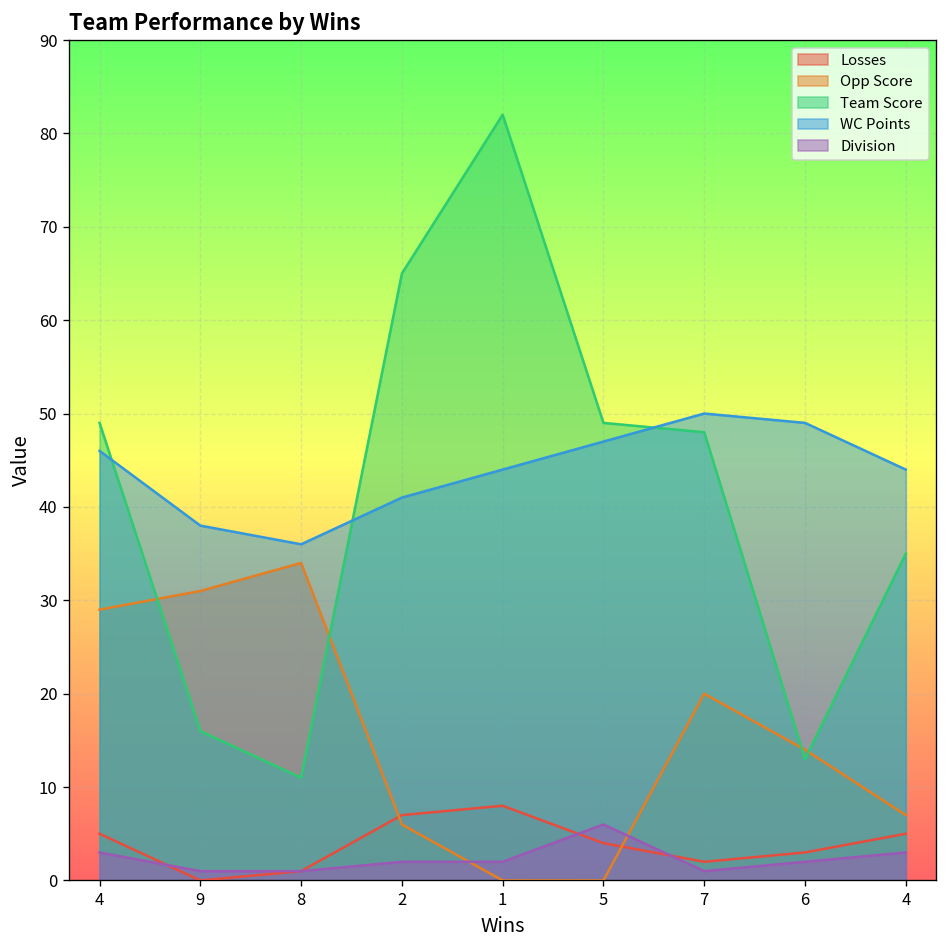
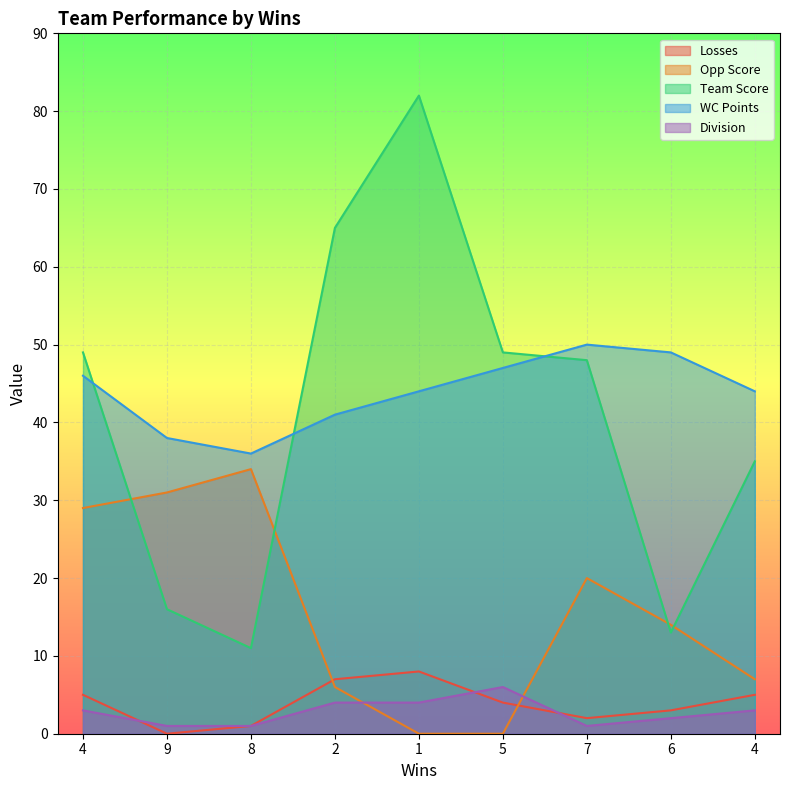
  {
    "Team Score": {
      "9": 16,
      "8": 11,
      "2": 65,
      "1": 82,
      "5": 49,
      "7": 48,
      "6": 13
    },
    "WC Points": {
      "9": 38,
      "8": 36,
      "2": 41,
      "1": 44,
      "5": 47,
      "7": 50,
      "6": 49
    },
    "Division": {
      "9": 1,
-     "2": 2,
-     "1": 2,
+     "2": 4,
+     "1": 4,
      "5": 6,
      "7": 1,
      "6": 2
    }
  }
